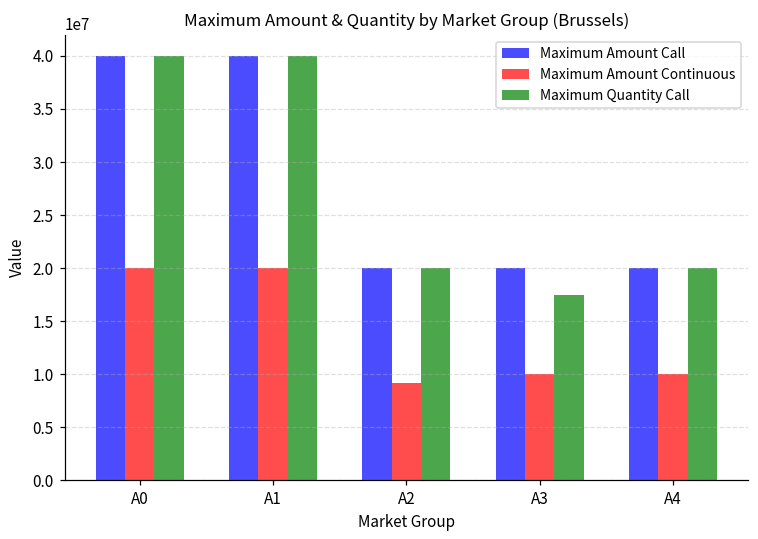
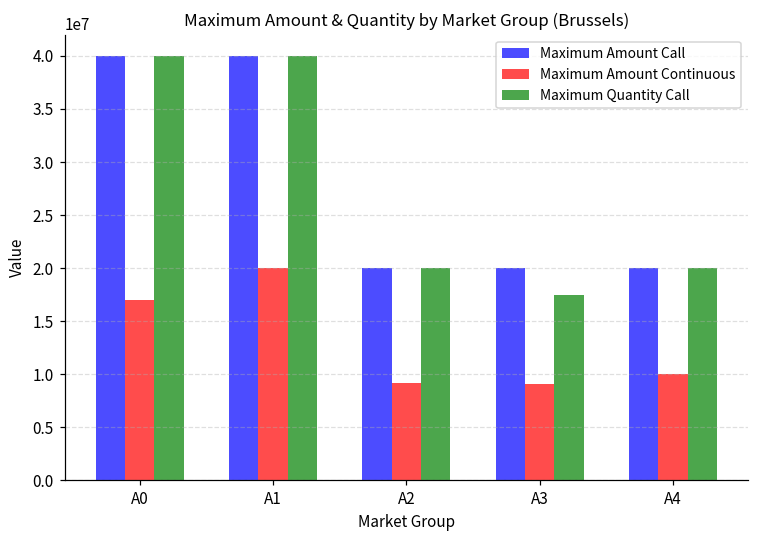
  {
    "Maximum Amount Call": {
      "A0": 40000000,
      "A1": 40000000,
      "A2": 20000000,
      "A3": 20000000,
      "A4": 20000000
    },
    "Maximum Amount Continuous": {
-     "A0": 20000000,
+     "A0": 17000000,
      "A1": 20000000,
      "A2": 9000000,
-     "A3": 10000000,
+     "A3": 9000000,
      "A4": 10000000
    },
    "Maximum Quantity Call": {
      "A0": 40000000,
      "A1": 40000000,
      "A2": 20000000,
      "A3": 17000000,
      "A4": 20000000
    }
  }
